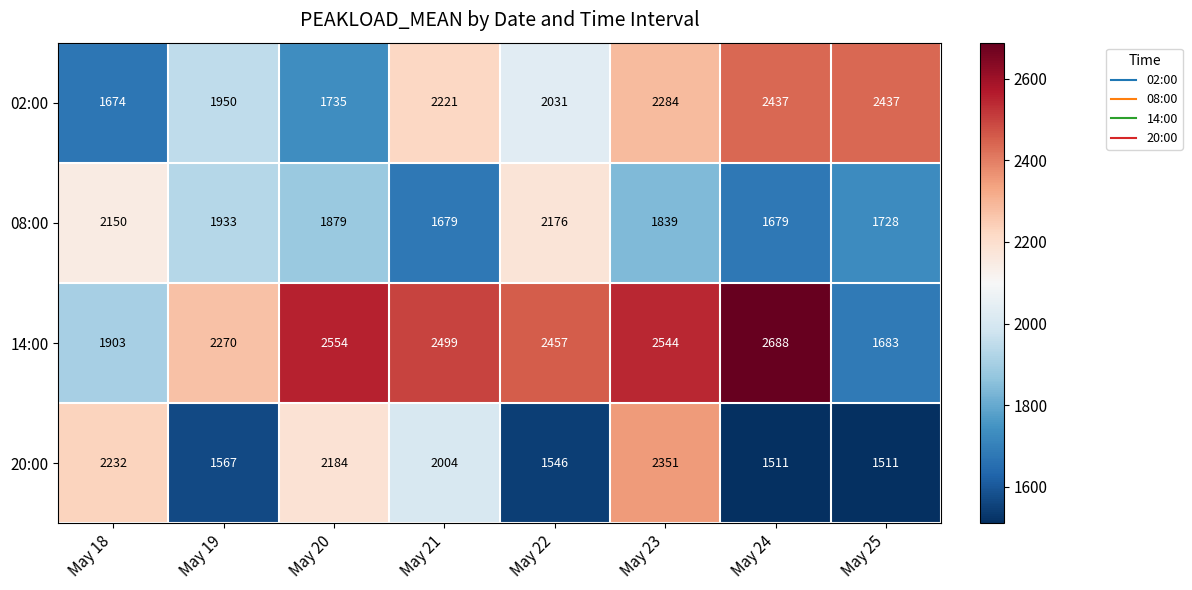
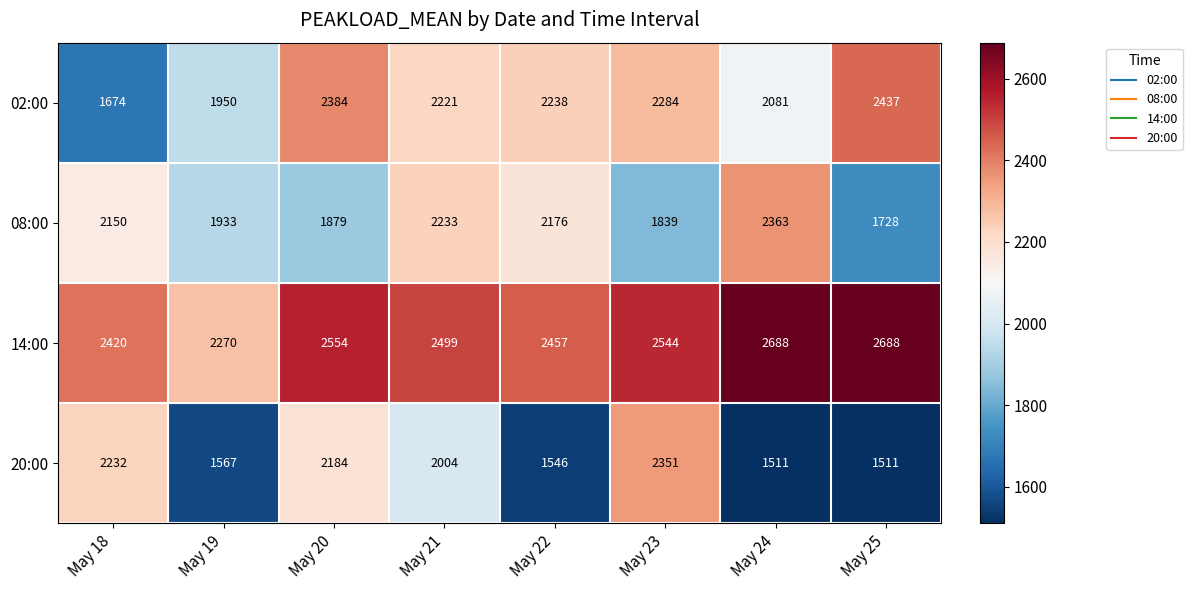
  {
    "02:00": {
      "May 18": 1674,
      "May 19": 1950,
-     "May 20": 1735,
+     "May 20": 2384,
      "May 21": 2221,
-     "May 22": 2031,
+     "May 22": 2238,
      "May 23": 2284,
-     "May 24": 2437,
+     "May 24": 2081,
      "May 25": 2437
    },
    "08:00": {
      "May 18": 2150,
      "May 19": 1933,
      "May 20": 1879,
-     "May 21": 1679,
+     "May 21": 2233,
      "May 22": 2176,
      "May 23": 1839,
-     "May 24": 1679,
+     "May 24": 2363,
      "May 25": 1728
    },
    "14:00": {
-     "May 18": 1903,
+     "May 18": 2420,
      "May 19": 2270,
      "May 20": 2554,
      "May 21": 2499,
      "May 22": 2457,
      "May 23": 2544,
      "May 24": 2688,
-     "May 25": 1683
+     "May 25": 2688
    },
    "20:00": {
      "May 18": 2232,
      "May 19": 1567,
      "May 20": 2184,
      "May 21": 2004,
      "May 22": 1546,
      "May 23": 2351,
      "May 24": 1511,
      "May 25": 1511
    }
  }
